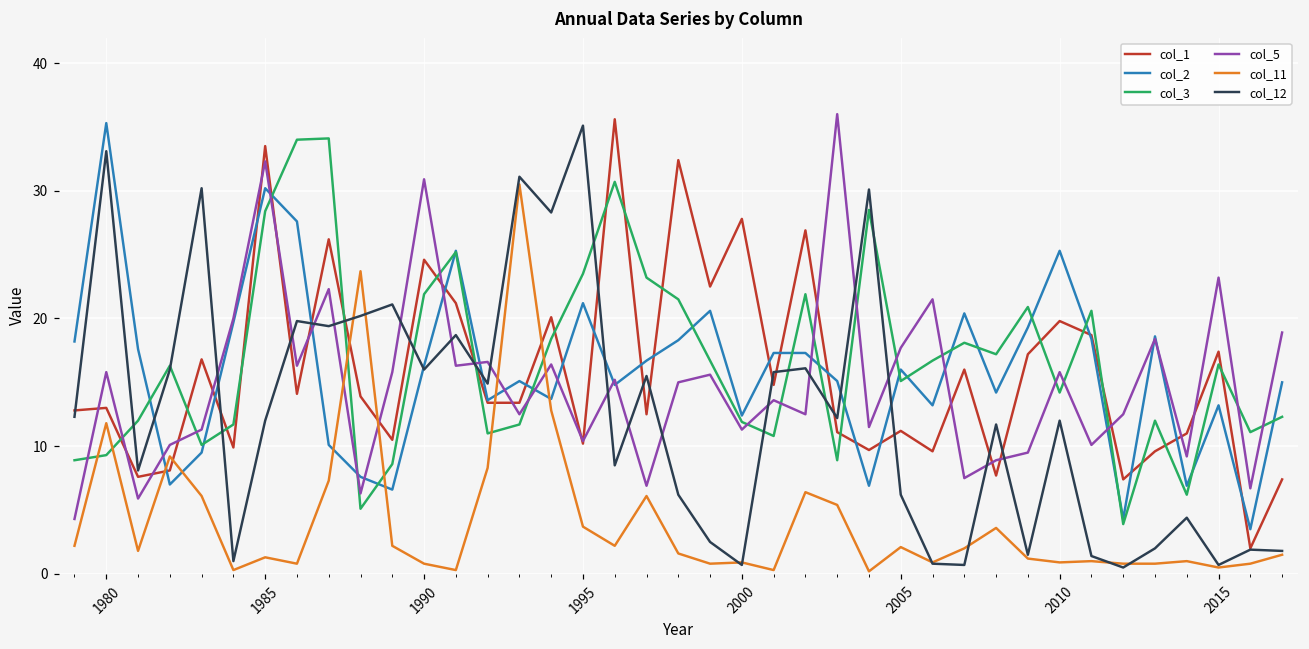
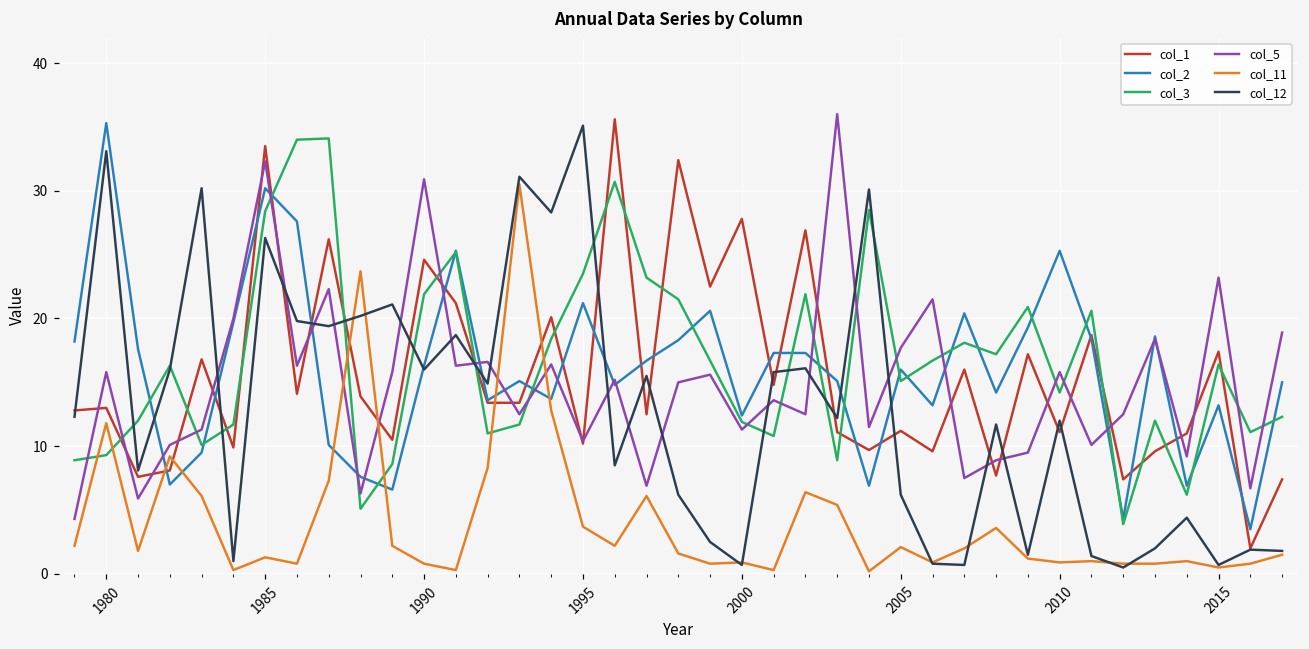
  {
    "col_1": {
      "1980": 13.0,
      "1985": 33.5,
      "1990": 24.6,
      "2000": 27.8,
      "2005": 11.2,
-     "2010": 19.8,
+     "2010": 11.1,
      "2015": 17.4
    },
    "col_2": {
      "1980": 35.3,
      "1985": 30.2,
      "1990": 16.3,
      "1995": 21.2,
      "2000": 12.4,
      "2005": 16.0,
      "2010": 25.3,
      "2015": 13.2
    },
    "col_3": {
      "1980": 9.3,
      "1985": 28.4,
      "1990": 21.9,
      "1995": 23.5,
      "2000": 11.9,
      "2005": 15.1,
      "2010": 14.2,
      "2015": 16.4
    },
    "col_5": {
      "1980": 15.8,
      "1985": 32.3,
      "1990": 30.9,
      "2000": 11.3,
      "2005": 17.7,
      "2010": 15.8,
      "2015": 23.2
    },
    "col_11": {
      "1980": 11.8,
      "1985": 1.3,
      "1990": 0.8,
      "1995": 3.7,
      "2005": 2.1,
      "2010": 0.9
    },
    "col_12": {
      "1980": 33.1,
-     "1985": 12.0,
+     "1985": 26.3,
      "1990": 16.0,
      "1995": 35.1,
      "2005": 6.2,
      "2010": 12.0
    }
  }
